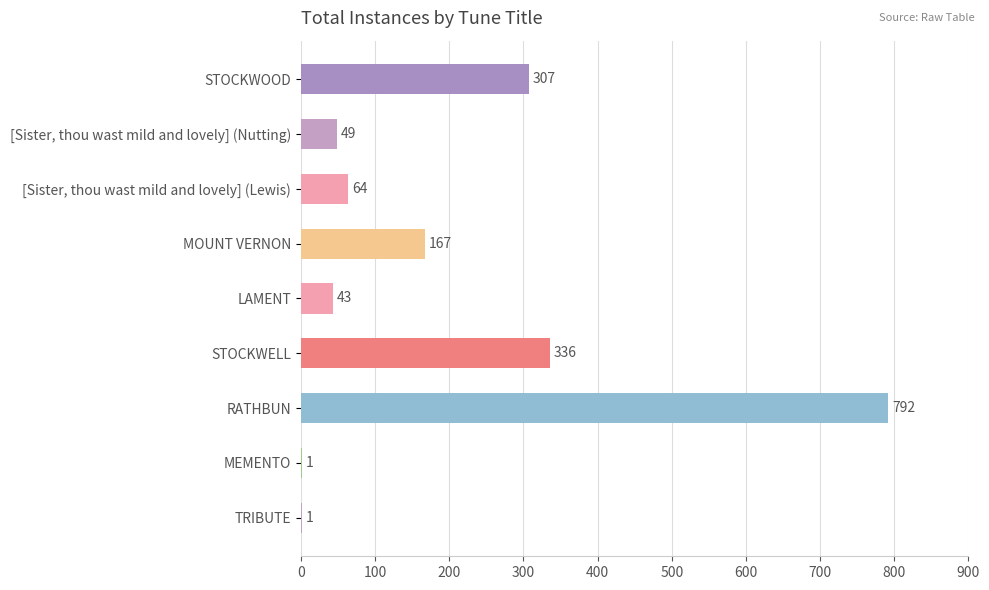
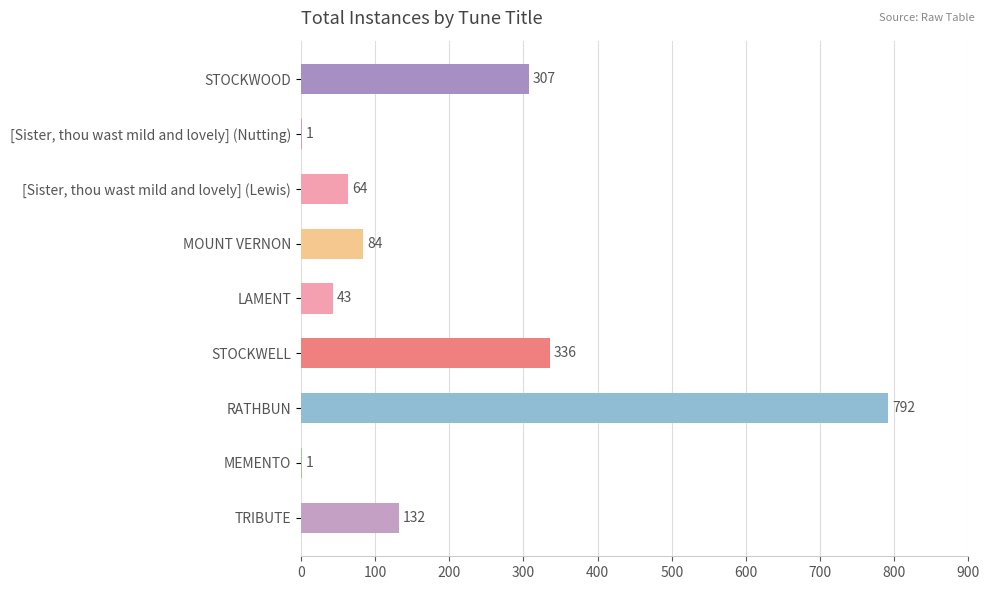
  {
    "STOCKWOOD": 307,
-   "[Sister, thou wast mild and lovely] (Nutting)": 49,
+   "[Sister, thou wast mild and lovely] (Nutting)": 1,
    "[Sister, thou wast mild and lovely] (Lewis)": 64,
-   "MOUNT VERNON": 167,
+   "MOUNT VERNON": 84,
    "LAMENT": 43,
    "STOCKWELL": 336,
    "RATHBUN": 792,
    "MEMENTO": 1,
-   "TRIBUTE": 1
+   "TRIBUTE": 132
  }
